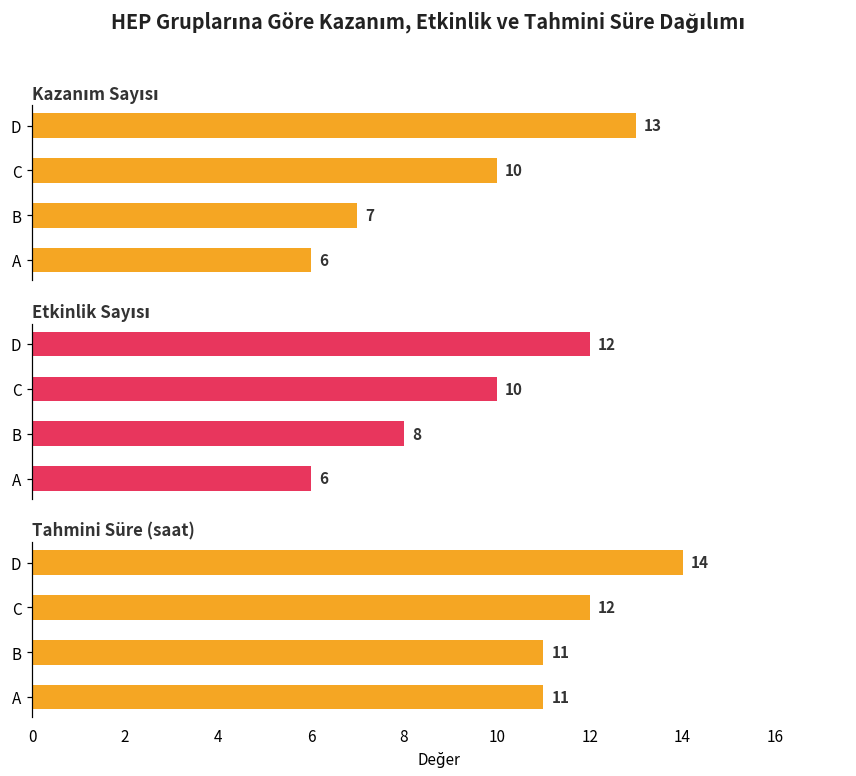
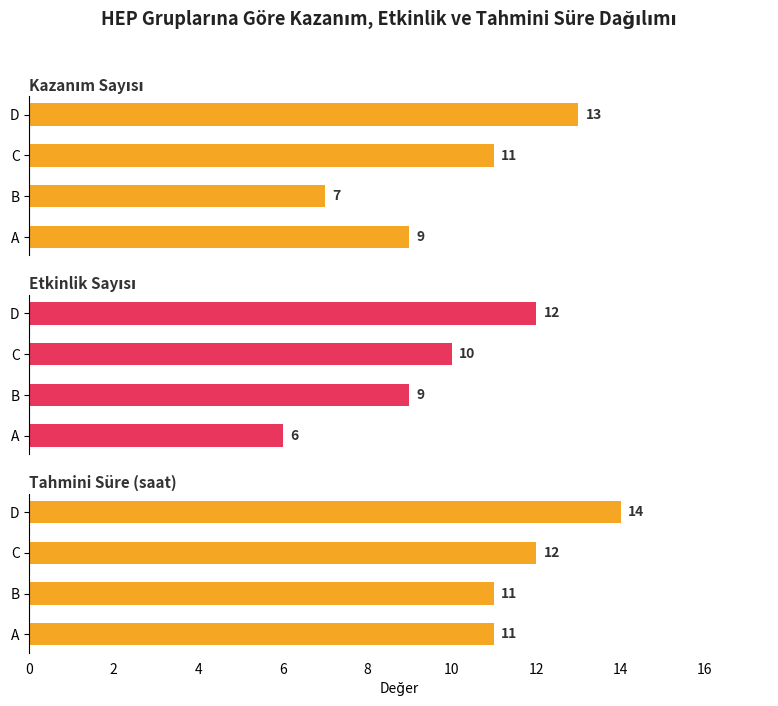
  {
    "Kazanım Sayısı": {
      "D": 13,
-     "C": 10,
+     "C": 11,
      "B": 7,
-     "A": 6
+     "A": 9
    },
    "Etkinlik Sayısı": {
      "D": 12,
      "C": 10,
-     "B": 8,
+     "B": 9,
      "A": 6
    },
    "Tahmini Süre (saat)": {
      "D": 14,
      "C": 12,
      "B": 11,
      "A": 11
    }
  }
